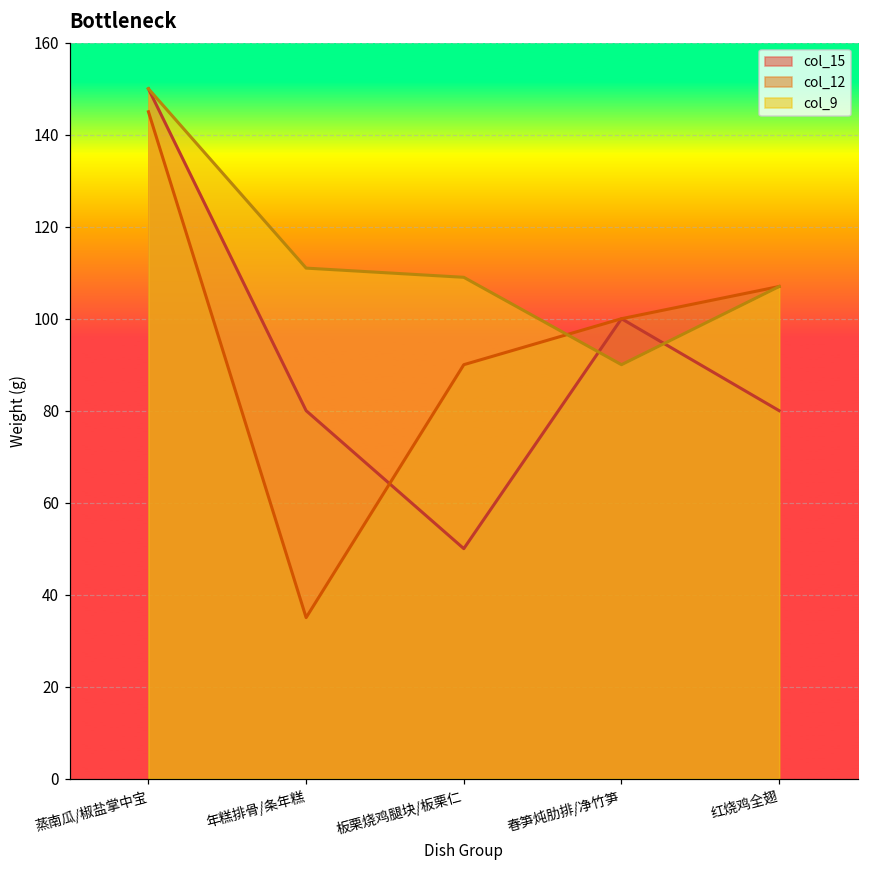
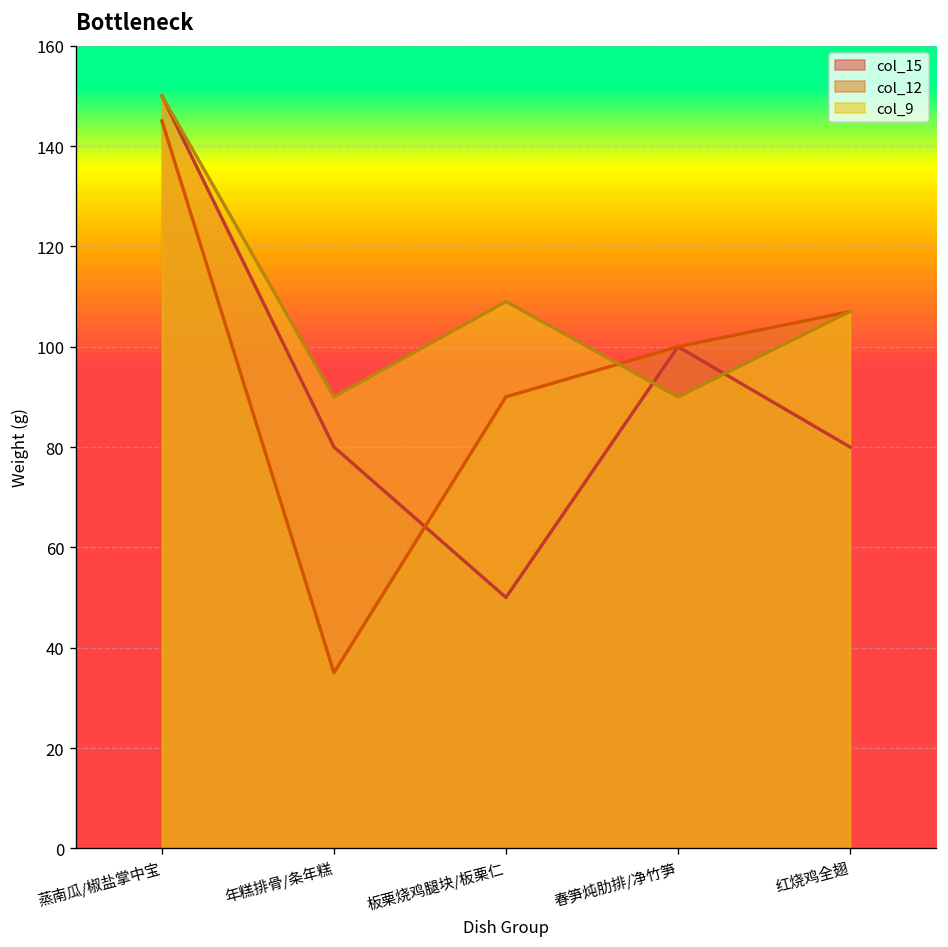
  {
    "col_9": {
-     "年糕排骨/条年糕": 111,
+     "年糕排骨/条年糕": 90,
      "板栗烧鸡腿块/板栗仁": 109,
      "春笋炖肋排/净竹笋": 90
    }
  }
